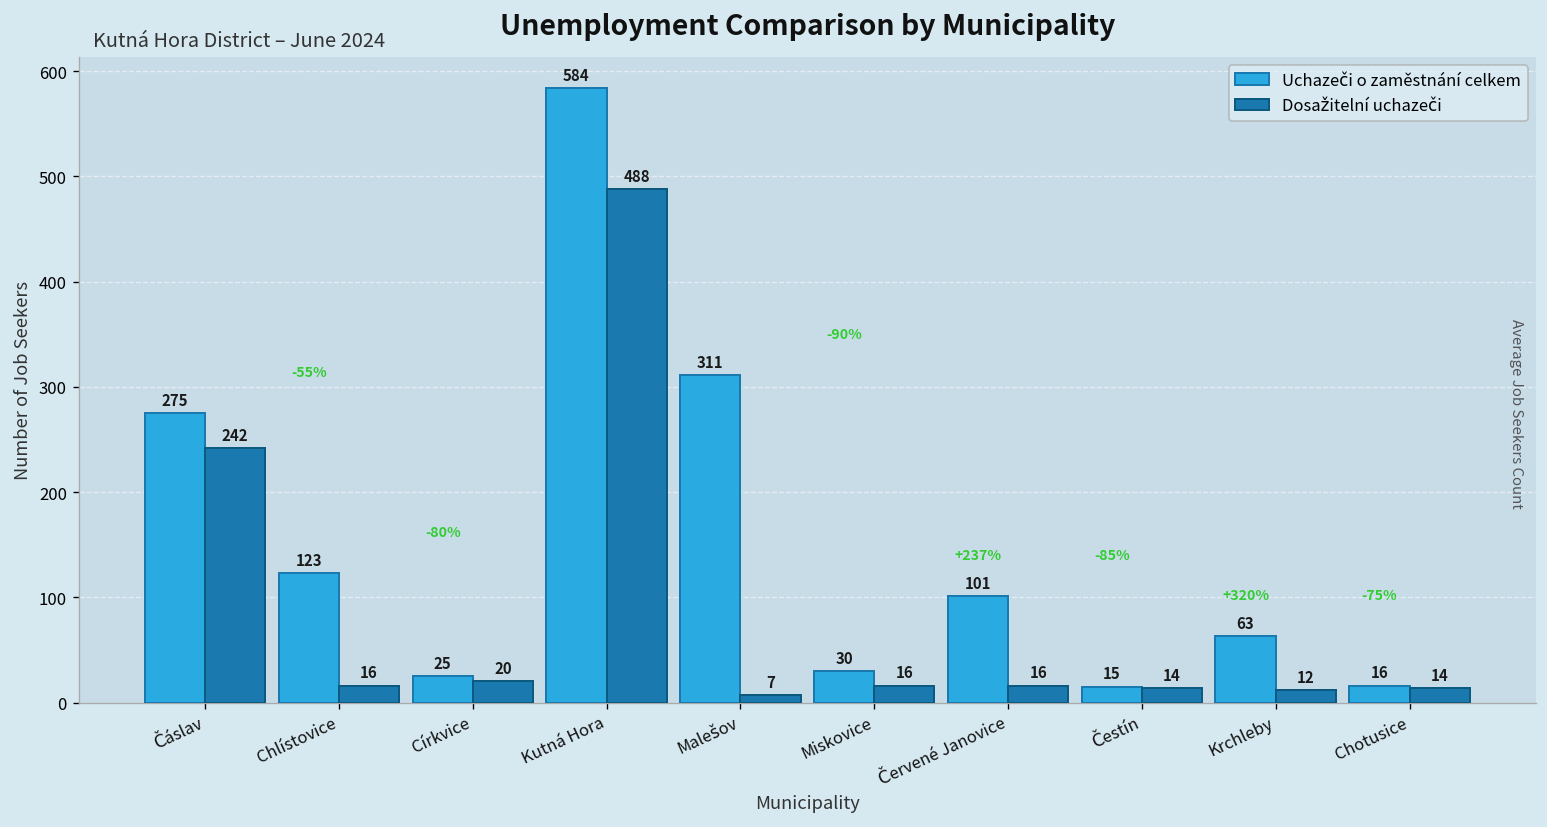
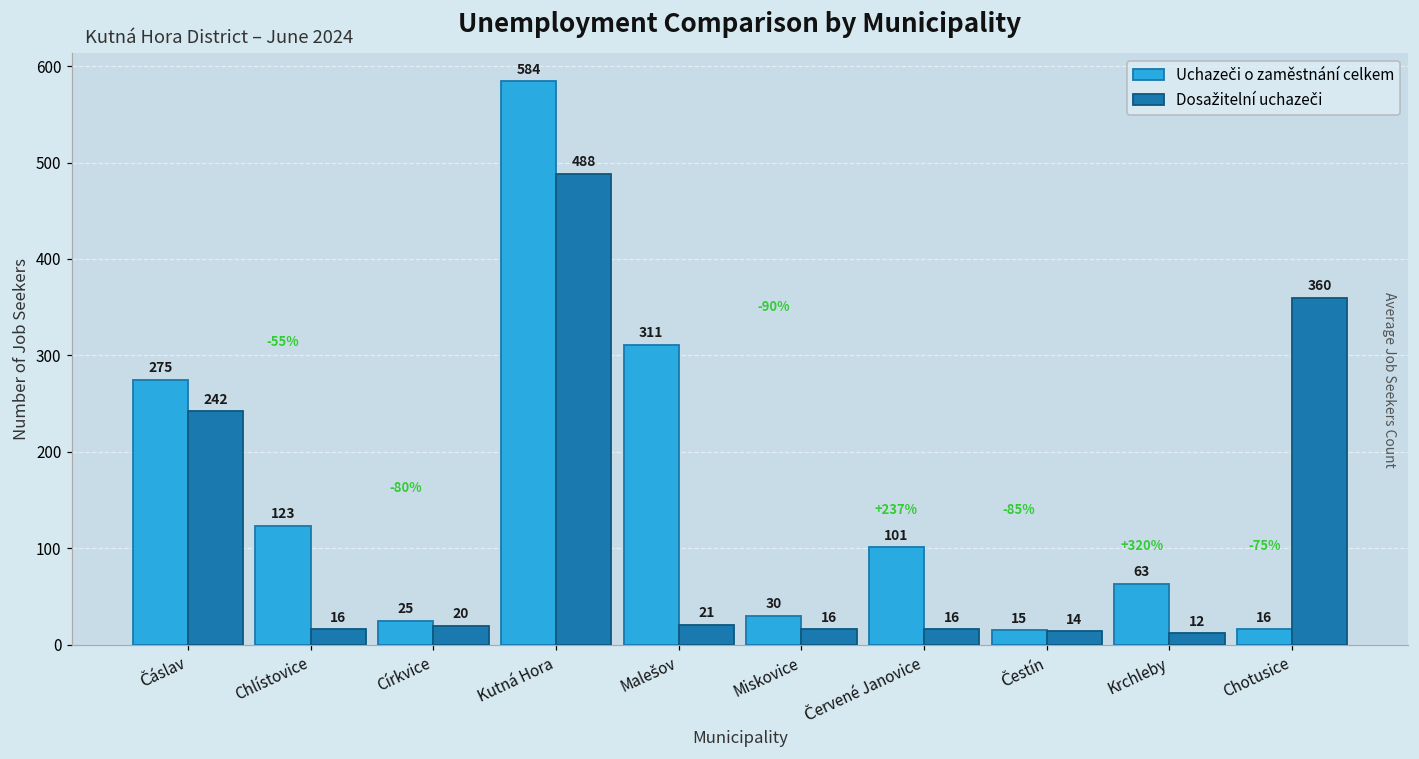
  {
    "Uchazeči o zaměstnání celkem": {
      "Čáslav": 275,
      "Chlístovice": 123,
      "Církvice": 25,
      "Kutná Hora": 584,
      "Malešov": 311,
      "Miskovice": 30,
      "Červené Janovice": 101,
      "Čestín": 15,
      "Krchleby": 63,
      "Chotusice": 16
    },
    "Dosažitelní uchazeči": {
      "Čáslav": 242,
      "Chlístovice": 16,
      "Církvice": 20,
      "Kutná Hora": 488,
-     "Malešov": 7,
+     "Malešov": 21,
      "Miskovice": 16,
      "Červené Janovice": 16,
      "Čestín": 14,
      "Krchleby": 12,
-     "Chotusice": 14
+     "Chotusice": 360
    }
  }
